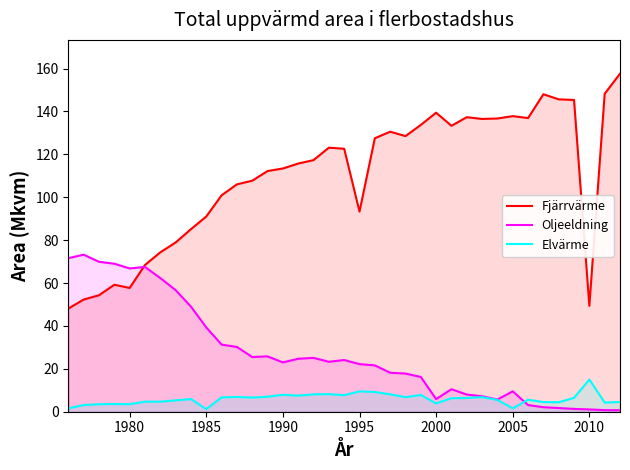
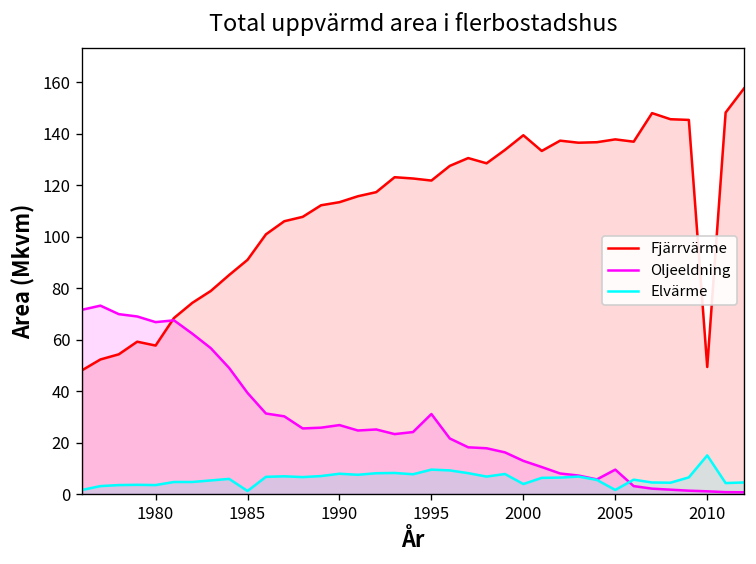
  {
    "Fjärrvärme": {
      "1980": 58,
      "1985": 91,
      "1990": 113,
-     "1995": 93,
+     "1995": 122,
      "2000": 139,
      "2005": 138,
      "2010": 49
    },
    "Oljeeldning": {
      "1980": 67,
      "1985": 39,
-     "1990": 23,
-     "1995": 22,
-     "2000": 6,
+     "1990": 27,
+     "1995": 31,
+     "2000": 13,
      "2005": 10,
      "2010": 1
    },
    "Elvärme": {
      "1980": 4,
      "1985": 1,
      "1990": 8,
      "1995": 10,
      "2000": 4,
      "2005": 2,
      "2010": 15
    }
  }
